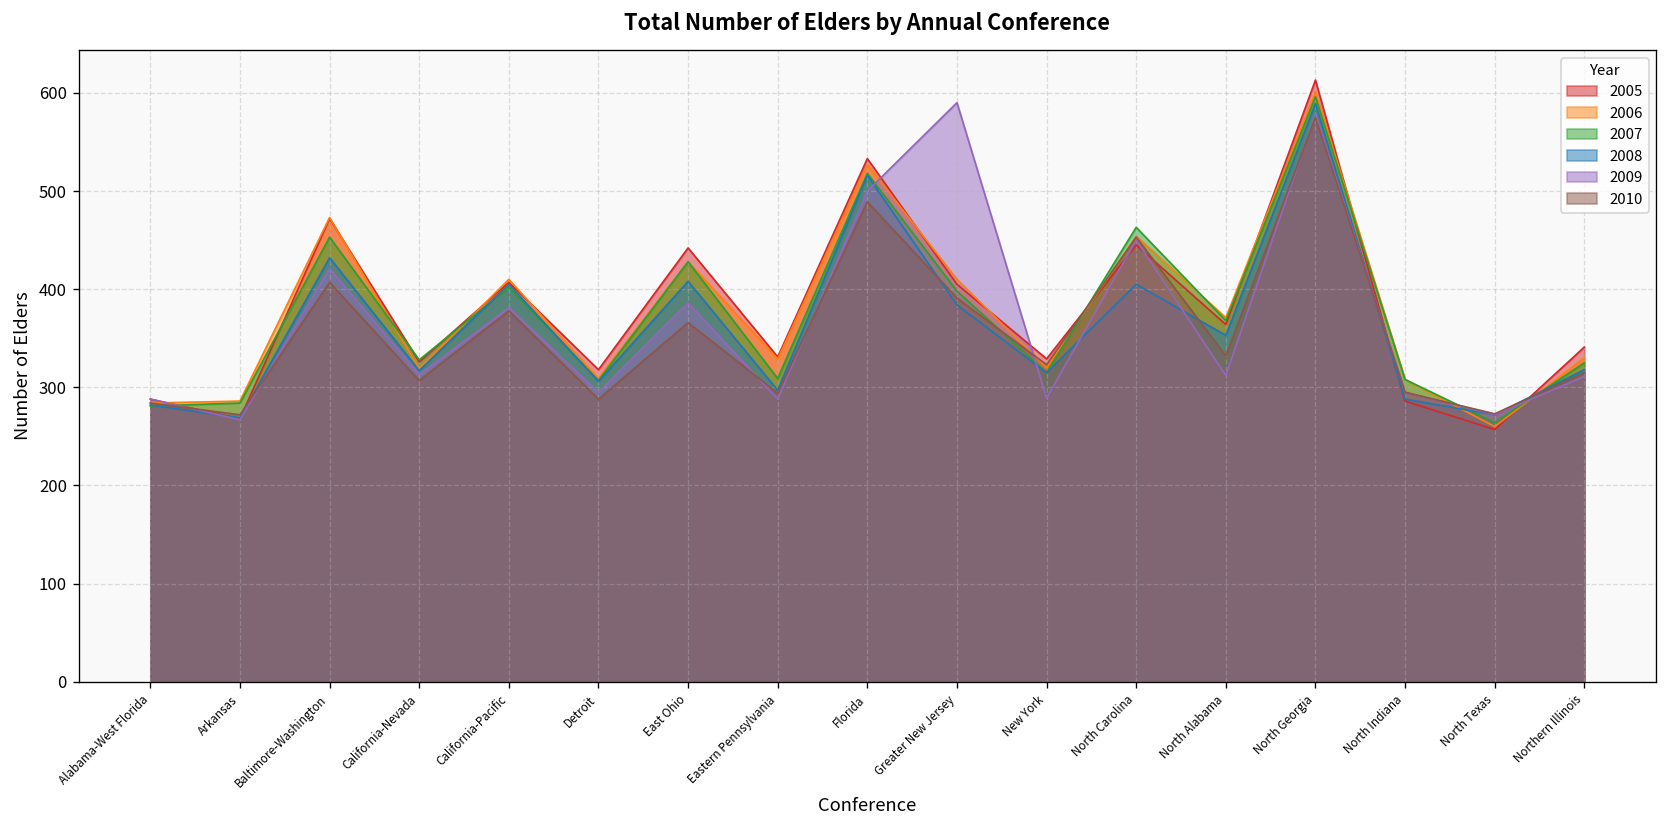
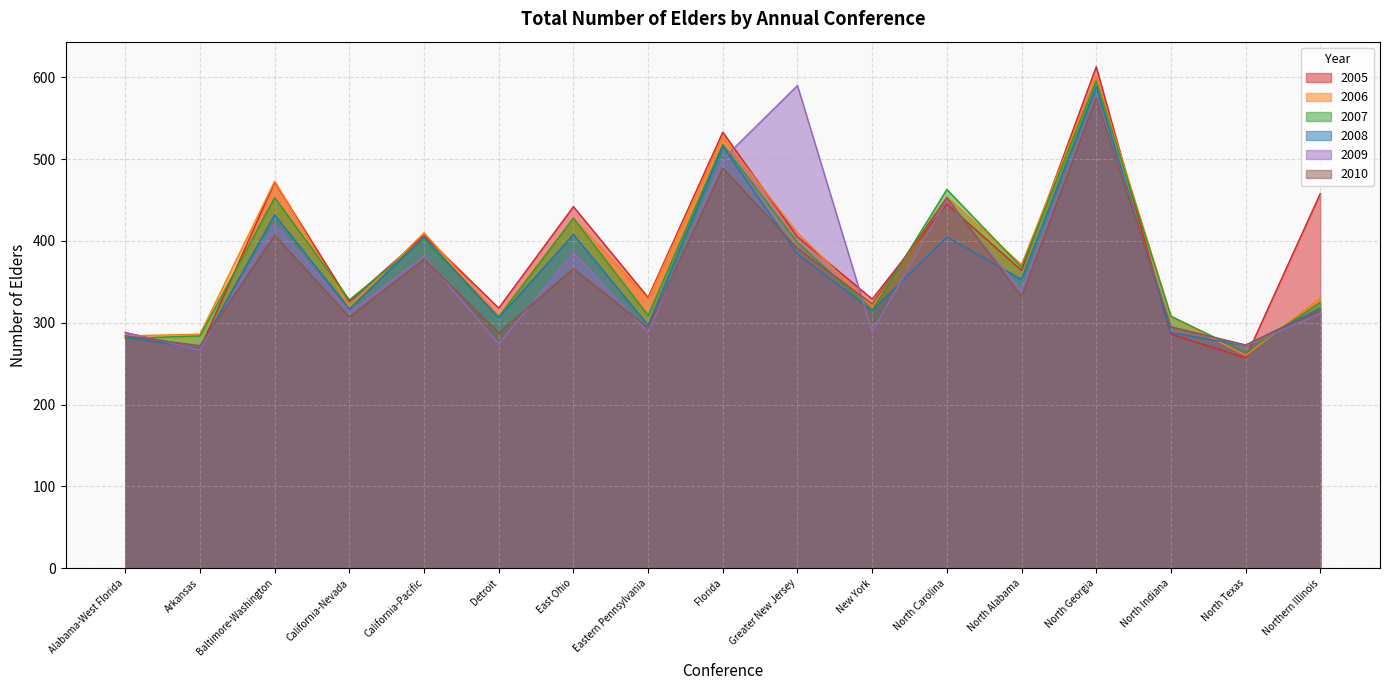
  {
    "2005": {
      "Detroit": 320,
      "East Ohio": 440,
      "Florida": 530,
      "Greater New Jersey": 410,
      "New York": 330,
      "North Carolina": 450,
      "North Alabama": 360,
      "North Georgia": 610,
-     "Northern Illinois": 340
+     "Northern Illinois": 460
    },
    "2006": {
      "Florida": 530,
      "Greater New Jersey": 410,
      "North Georgia": 600,
      "Northern Illinois": 330
    },
    "2007": {
      "Baltimore-Washington": 450,
      "Eastern Pennsylvania": 310,
      "Greater New Jersey": 400,
      "North Carolina": 460,
      "North Georgia": 600,
      "North Texas": 260,
      "Northern Illinois": 330
    },
    "2008": {
      "Baltimore-Washington": 430,
      "East Ohio": 410,
      "Greater New Jersey": 380,
      "North Carolina": 410,
      "North Alabama": 350,
      "North Georgia": 590
    },
    "2009": {
      "Baltimore-Washington": 420,
      "California-Nevada": 310,
-     "Detroit": 300,
+     "Detroit": 270,
      "East Ohio": 390,
      "Eastern Pennsylvania": 290,
      "Florida": 500,
      "Greater New Jersey": 590,
      "New York": 290,
-     "North Alabama": 310,
+     "North Alabama": 340,
      "Northern Illinois": 310
    },
    "2010": {
      "Baltimore-Washington": 410,
      "California-Nevada": 310,
      "Detroit": 290,
      "East Ohio": 370,
      "Florida": 490,
      "Greater New Jersey": 390,
      "North Alabama": 330
    }
  }
